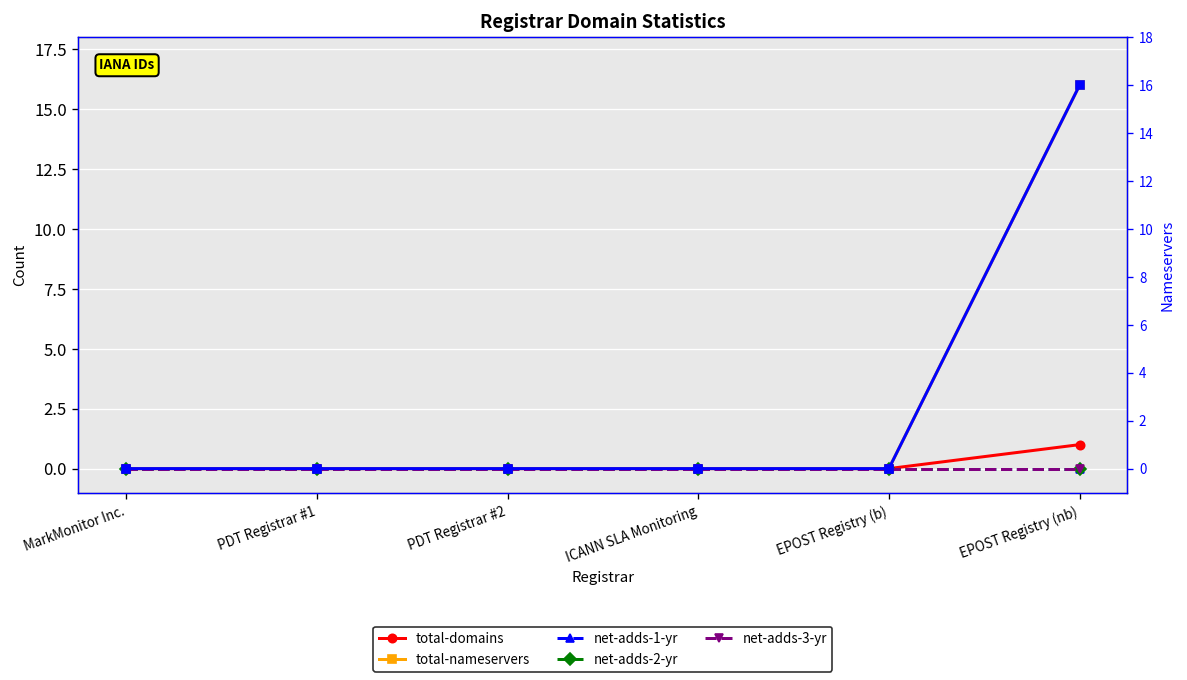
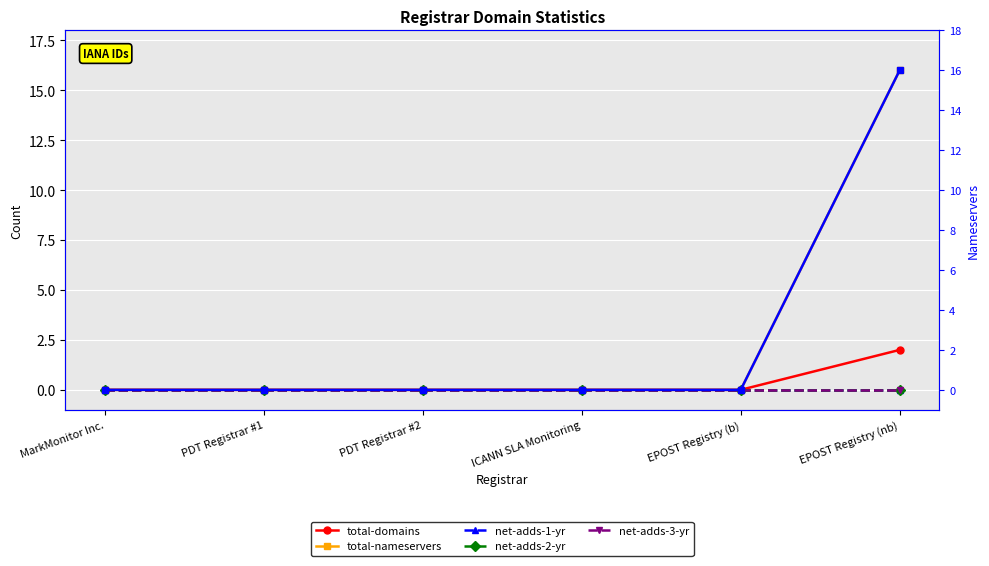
  {
    "total-domains": {
-     "EPOST Registry (nb)": 1
+     "EPOST Registry (nb)": 2
    },
    "net-adds-3-yr": {
      "EPOST Registry (nb)": 0
    }
  }
